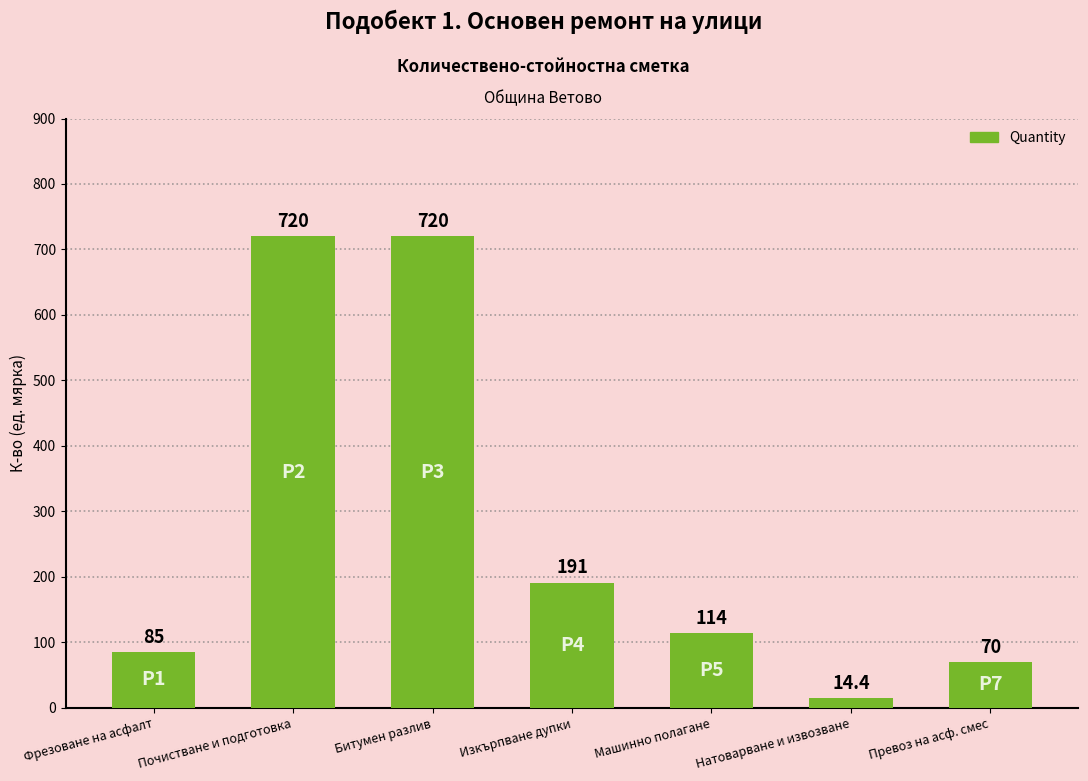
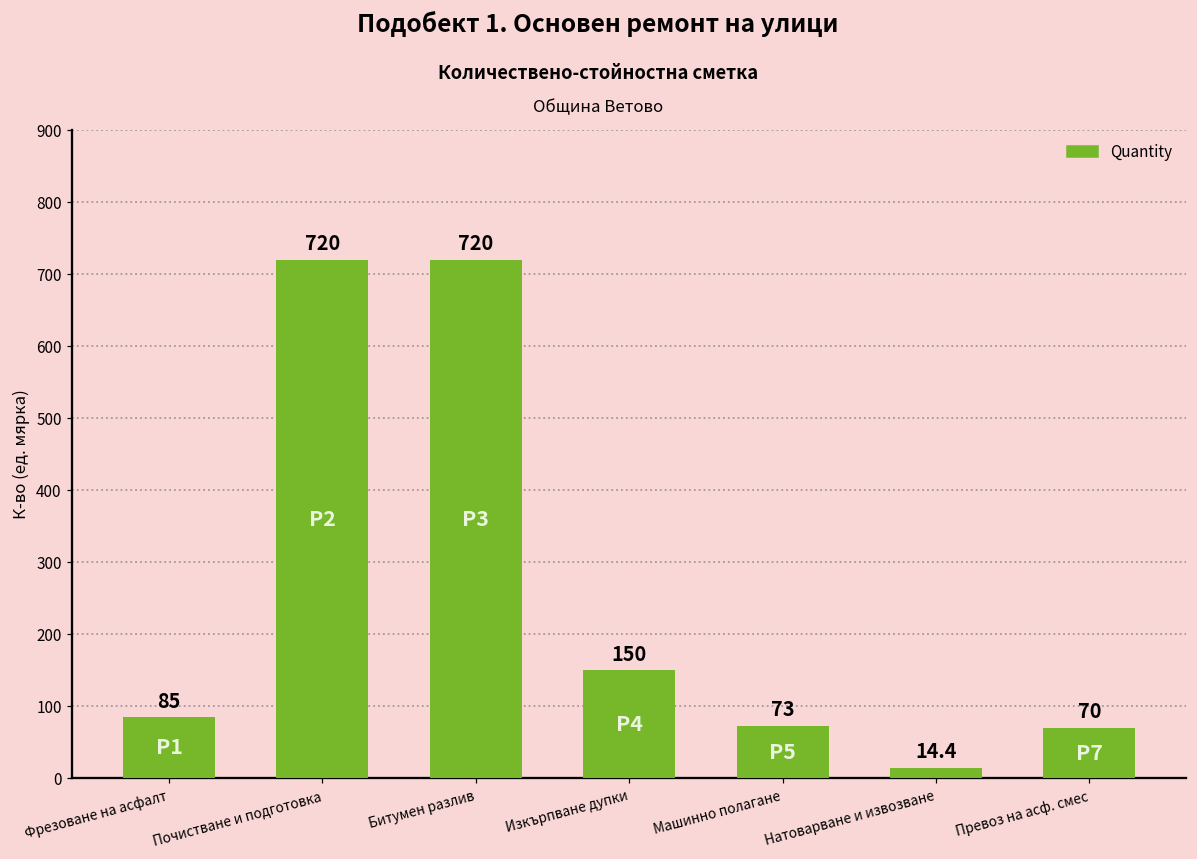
  {
    "Фрезоване на асфалт": 85,
    "Почистване и подготовка": 720,
    "Битумен разлив": 720,
-   "Изкърпване дупки": 191,
-   "Машинно полагане": 114,
+   "Изкърпване дупки": 150,
+   "Машинно полагане": 73,
    "Натоварване и извозване": 14.4,
    "Превоз на асф. смес": 70
  }
